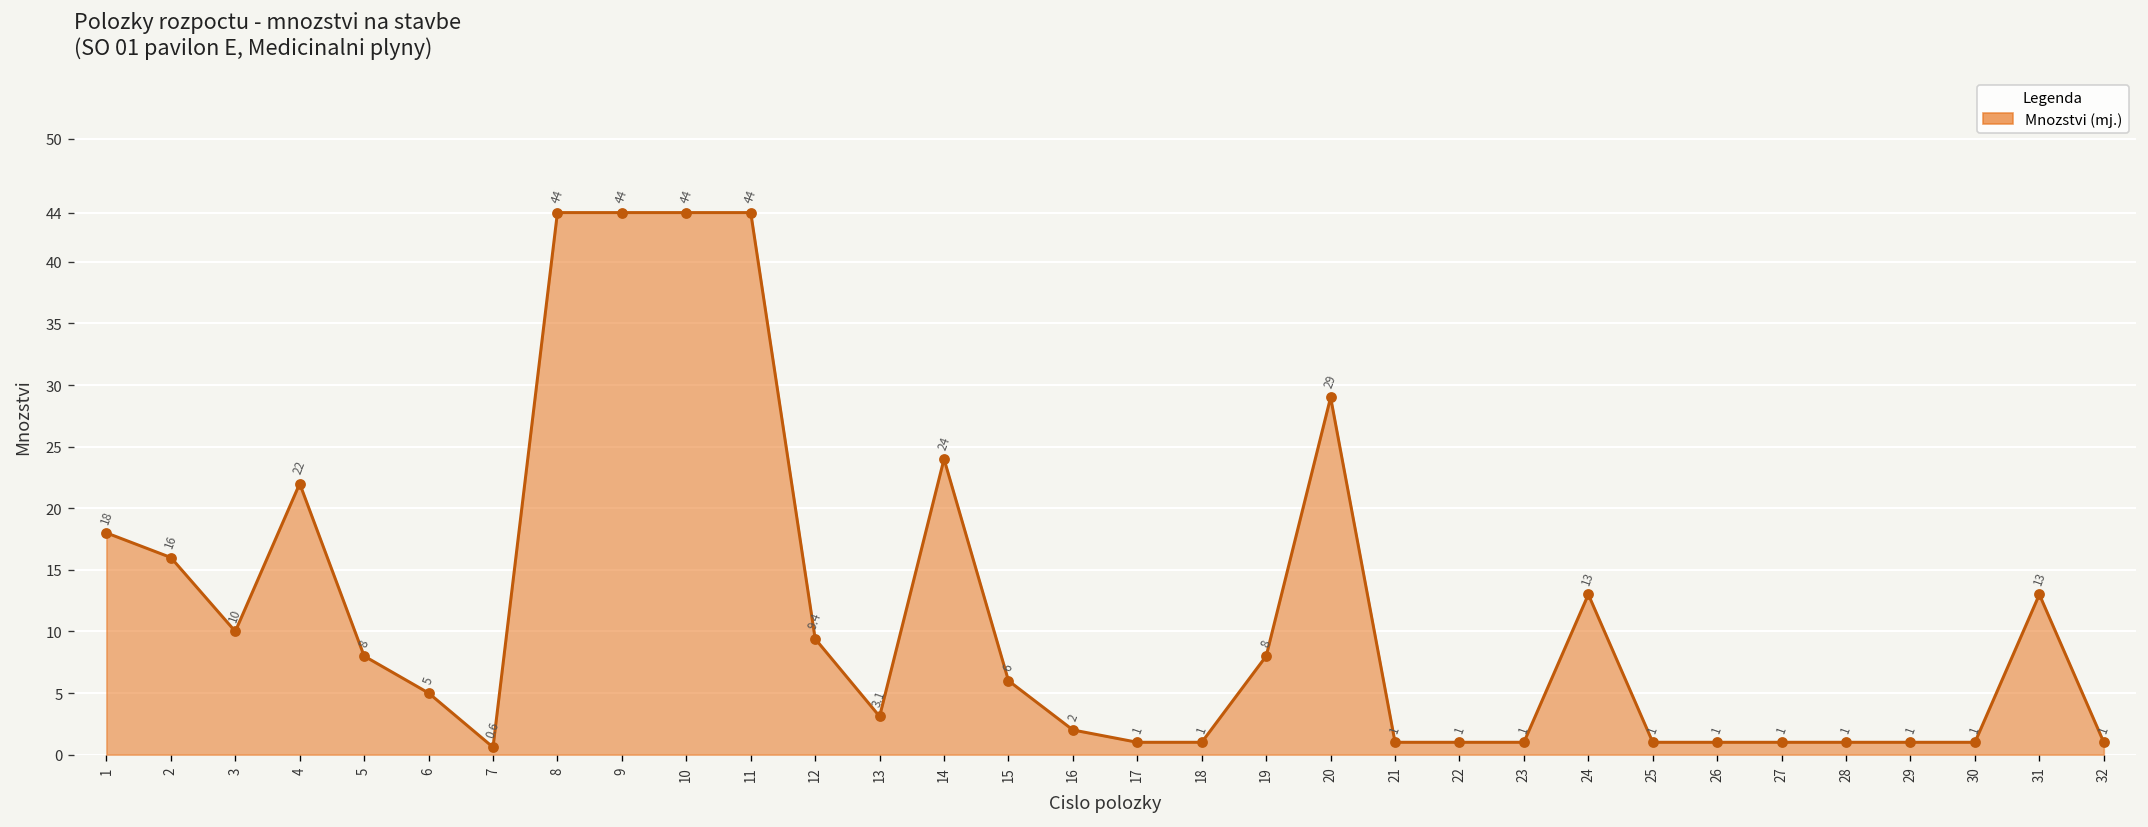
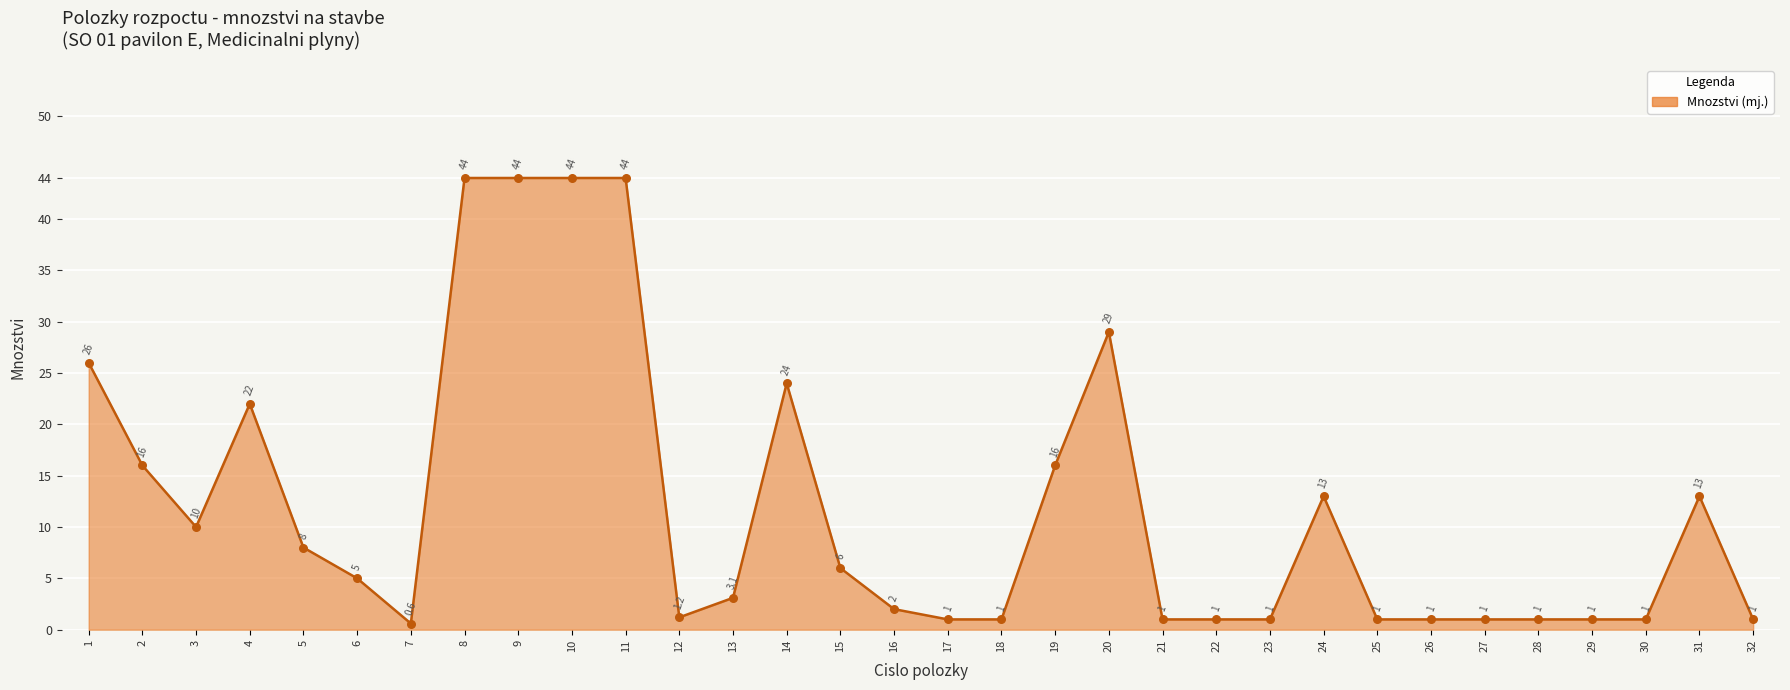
  {
-   "1": 18,
+   "1": 26,
    "2": 16,
    "3": 10,
    "4": 22,
    "5": 8,
    "6": 5,
    "7": 0.6,
    "8": 44,
    "9": 44,
    "10": 44,
    "11": 44,
-   "12": 9.4,
+   "12": 1.2,
    "13": 3.1,
    "14": 24,
    "15": 6,
    "16": 2,
    "17": 1,
    "18": 1,
-   "19": 8,
+   "19": 16,
    "20": 29,
    "21": 1,
    "22": 1,
    "23": 1,
    "24": 13,
    "25": 1,
    "26": 1,
    "27": 1,
    "28": 1,
    "29": 1,
    "30": 1,
    "31": 13,
    "32": 1
  }
